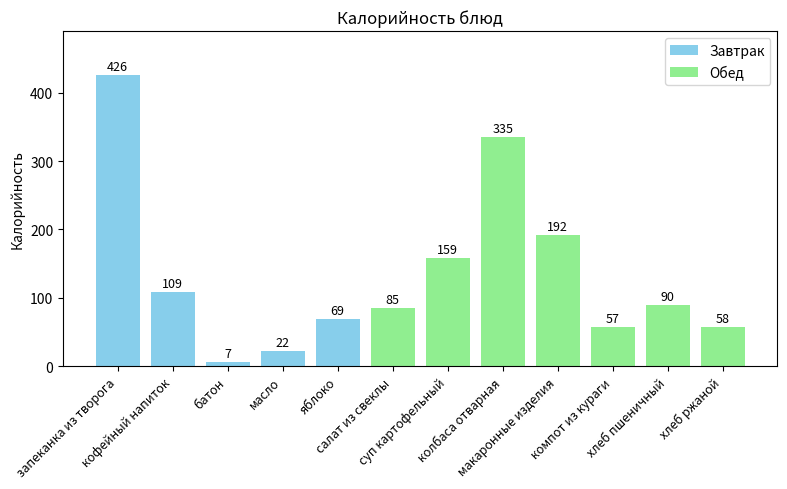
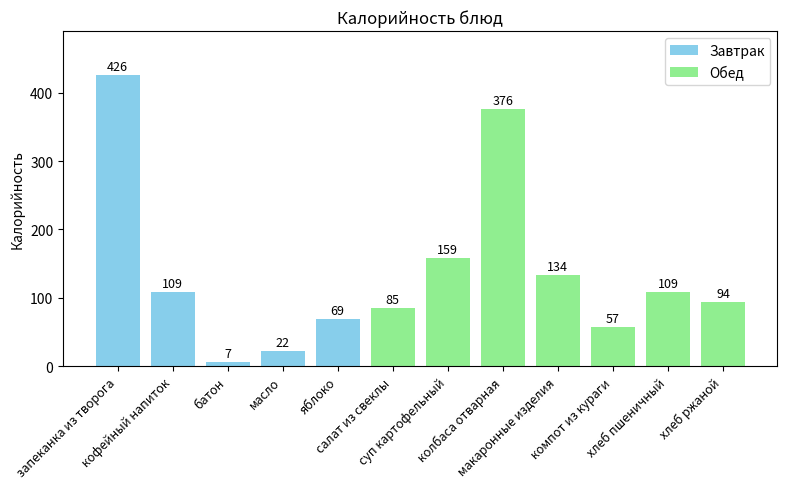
  {
    "запеканка из творога": 426,
    "кофейный напиток": 109,
    "батон": 7,
    "масло": 22,
    "яблоко": 69,
    "салат из свеклы": 85,
    "суп картофельный": 159,
-   "колбаса отварная": 335,
-   "макаронные изделия": 192,
+   "колбаса отварная": 376,
+   "макаронные изделия": 134,
    "компот из кураги": 57,
-   "хлеб пшеничный": 90,
-   "хлеб ржаной": 58
+   "хлеб пшеничный": 109,
+   "хлеб ржаной": 94
  }
